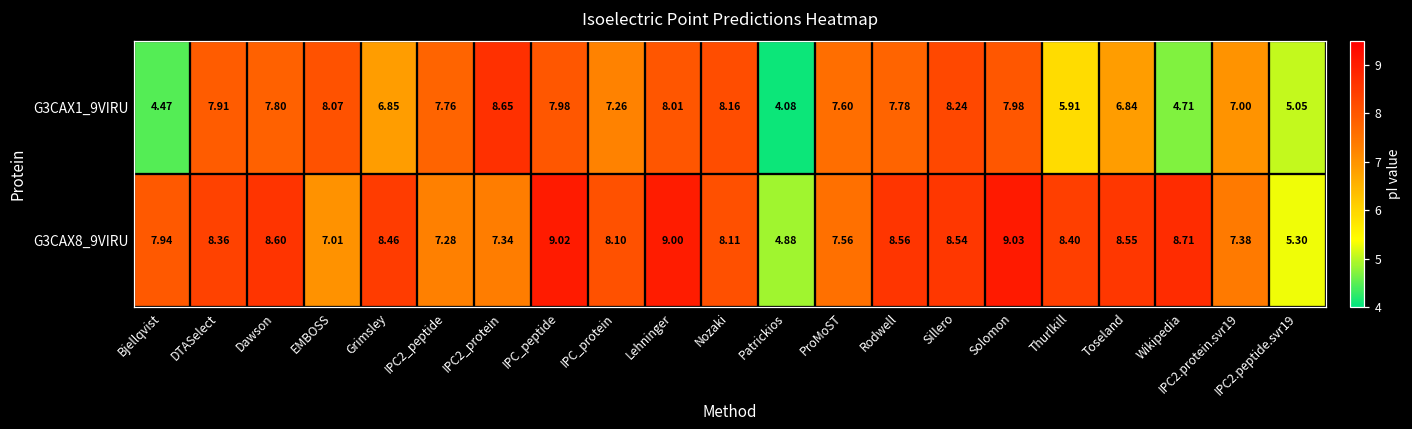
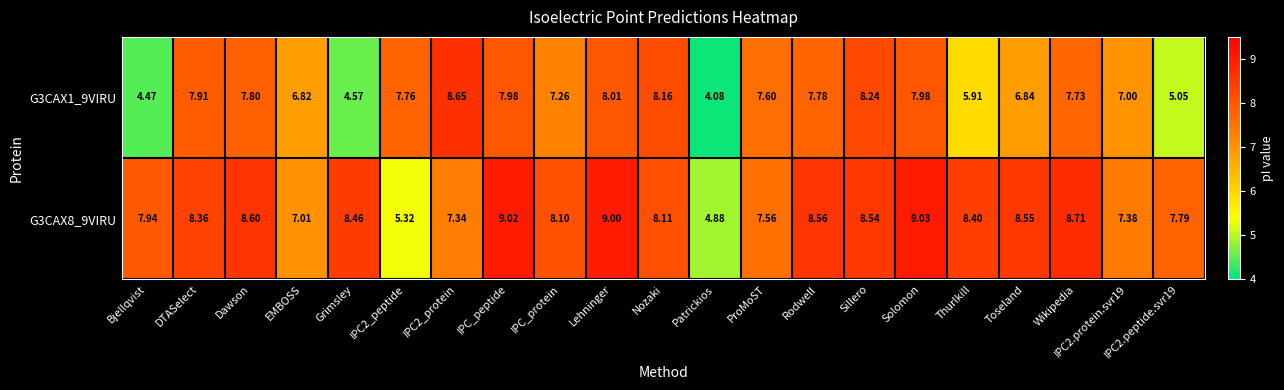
  {
    "G3CAX1_9VIRU": {
      "Bjellqvist": 4.47,
      "DTASelect": 7.91,
      "Dawson": 7.80,
-     "EMBOSS": 8.07,
-     "Grimsley": 6.85,
+     "EMBOSS": 6.82,
+     "Grimsley": 4.57,
      "IPC2_peptide": 7.76,
      "IPC2_protein": 8.65,
      "IPC_peptide": 7.98,
      "IPC_protein": 7.26,
      "Lehninger": 8.01,
      "Nozaki": 8.16,
      "Patrickios": 4.08,
      "ProMoST": 7.60,
      "Rodwell": 7.78,
      "Sillero": 8.24,
      "Solomon": 7.98,
      "Thurlkill": 5.91,
      "Toseland": 6.84,
-     "Wikipedia": 4.71,
+     "Wikipedia": 7.73,
      "IPC2.protein.svr19": 7.00,
      "IPC2.peptide.svr19": 5.05
    },
    "G3CAX8_9VIRU": {
      "Bjellqvist": 7.94,
      "DTASelect": 8.36,
      "Dawson": 8.60,
      "EMBOSS": 7.01,
      "Grimsley": 8.46,
-     "IPC2_peptide": 7.28,
+     "IPC2_peptide": 5.32,
      "IPC2_protein": 7.34,
      "IPC_peptide": 9.02,
      "IPC_protein": 8.10,
      "Lehninger": 9.00,
      "Nozaki": 8.11,
      "Patrickios": 4.88,
      "ProMoST": 7.56,
      "Rodwell": 8.56,
      "Sillero": 8.54,
      "Solomon": 9.03,
      "Thurlkill": 8.40,
      "Toseland": 8.55,
      "Wikipedia": 8.71,
      "IPC2.protein.svr19": 7.38,
-     "IPC2.peptide.svr19": 5.30
+     "IPC2.peptide.svr19": 7.79
    }
  }
